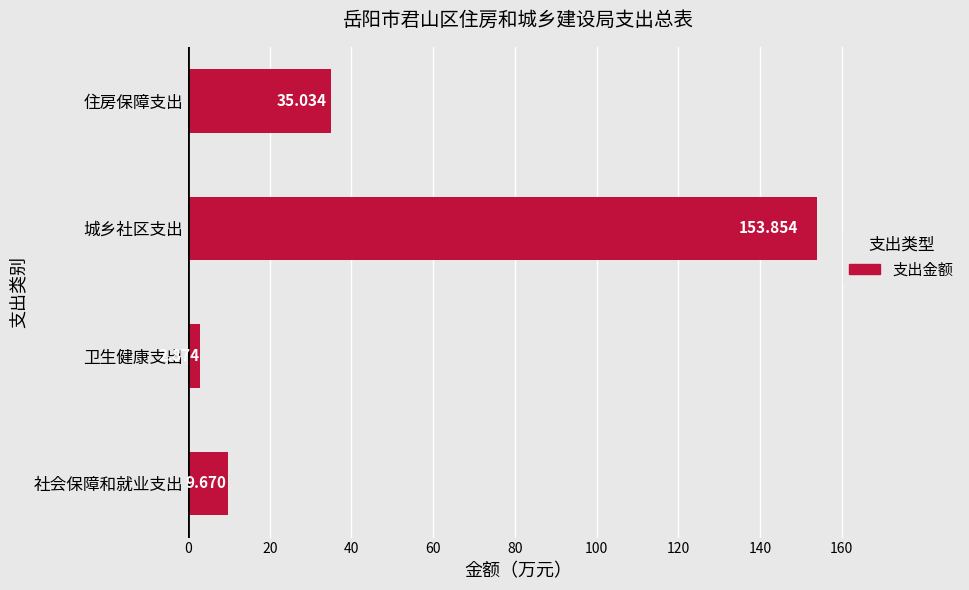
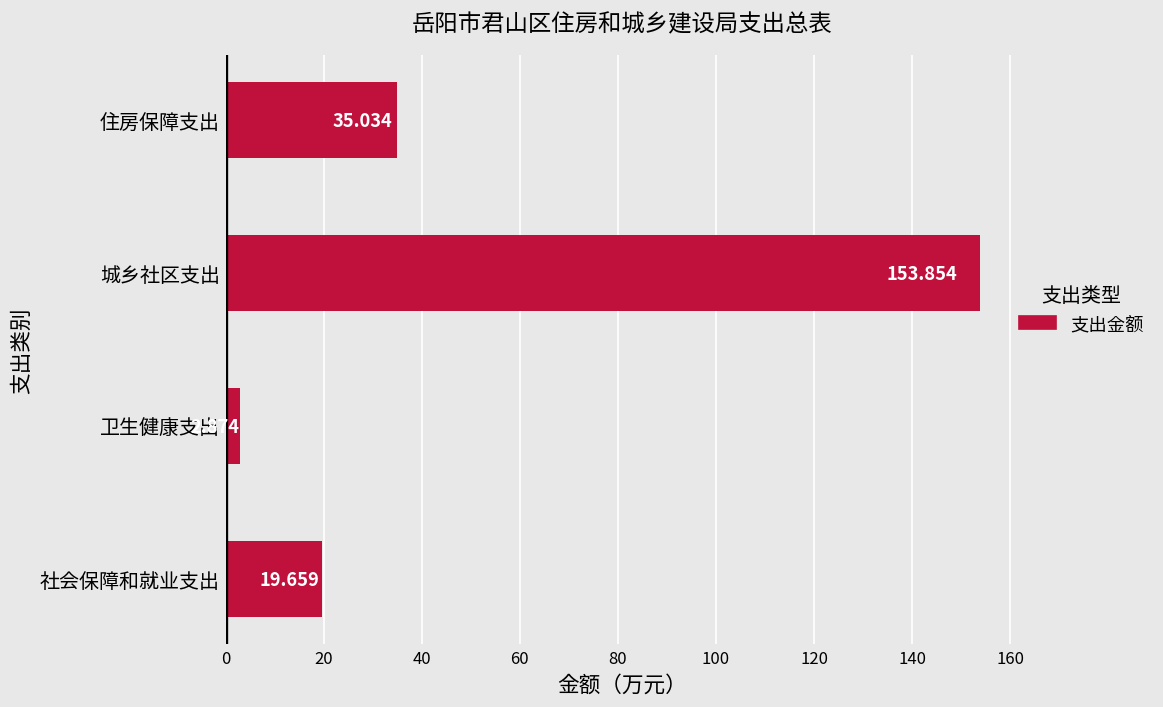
  {
    "住房保障支出": 35.034,
    "城乡社区支出": 153.854,
-   "社会保障和就业支出": 9.670
+   "社会保障和就业支出": 19.659
  }
